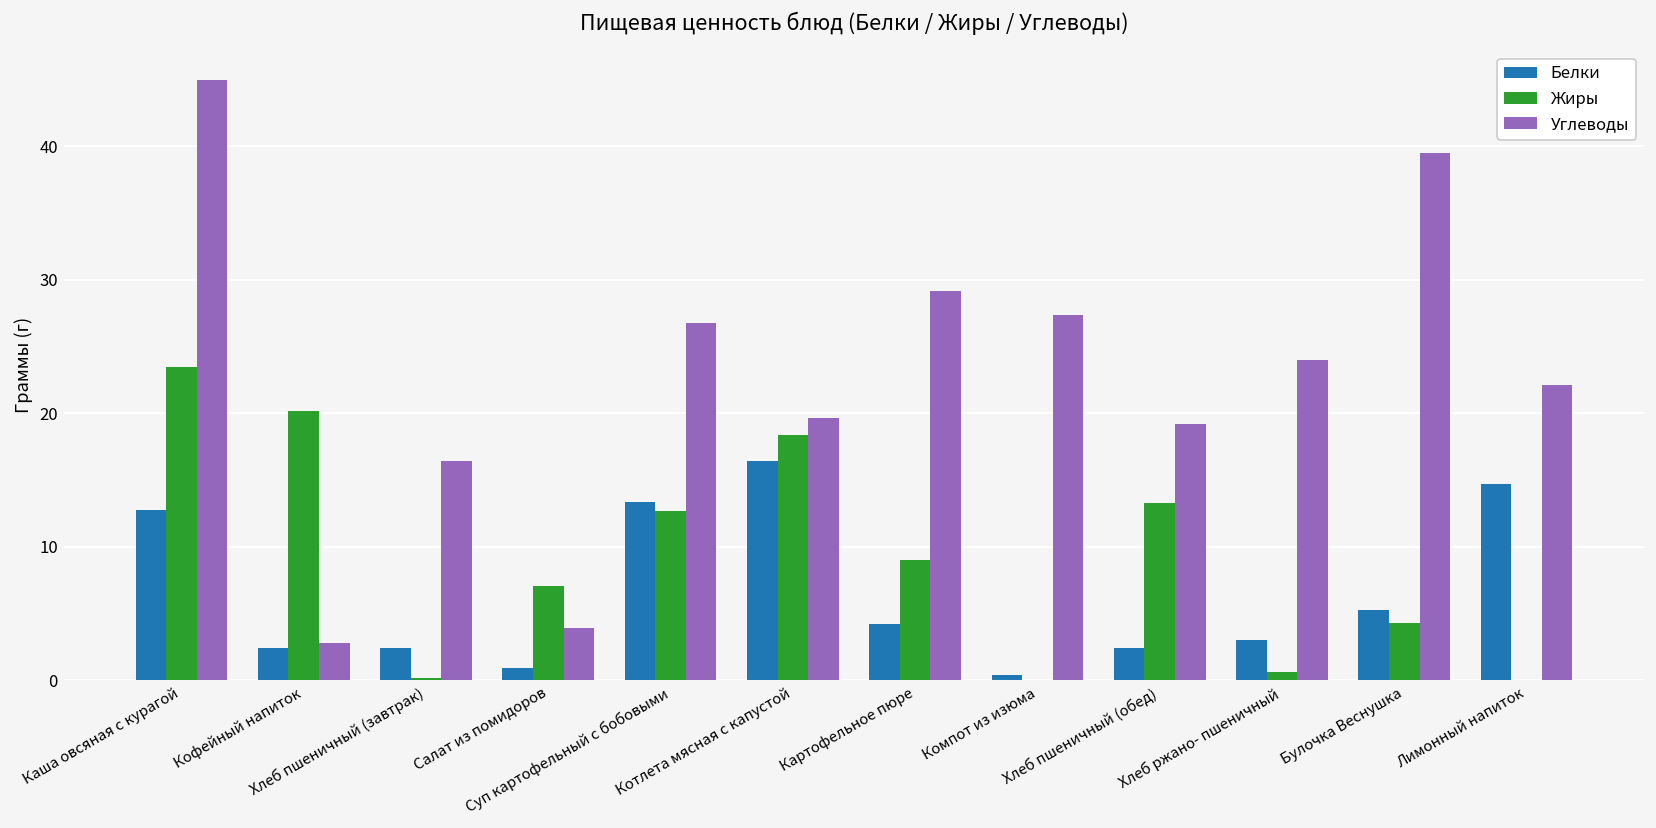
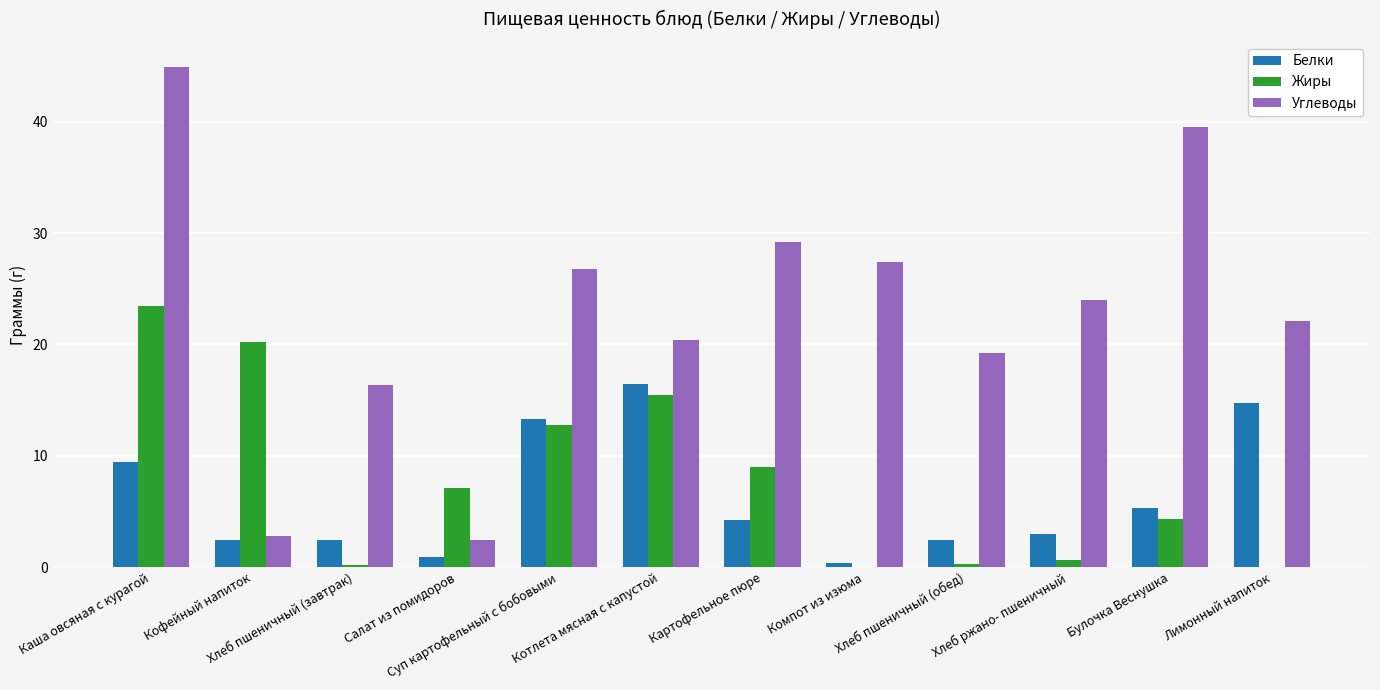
  {
    "Белки": {
-     "Каша овсяная с курагой": 12.7,
+     "Каша овсяная с курагой": 9.5,
      "Кофейный напиток": 2.4,
      "Хлеб пшеничный (завтрак)": 2.4,
      "Салат из помидоров": 0.9,
      "Суп картофельный с бобовыми": 13.3,
      "Котлета мясная с капустой": 16.4,
      "Картофельное пюре": 4.2,
      "Компот из изюма": 0.4,
      "Хлеб пшеничный (обед)": 2.4,
      "Хлеб ржано- пшеничный": 3.0,
      "Булочка Веснушка": 5.3,
      "Лимонный напиток": 14.7
    },
    "Жиры": {
      "Каша овсяная с курагой": 23.5,
      "Кофейный напиток": 20.2,
      "Салат из помидоров": 7.1,
      "Суп картофельный с бобовыми": 12.7,
-     "Котлета мясная с капустой": 18.4,
+     "Котлета мясная с капустой": 15.5,
      "Картофельное пюре": 9.0,
      "Компот из изюма": 0.0,
-     "Хлеб пшеничный (обед)": 13.3,
+     "Хлеб пшеничный (обед)": 0.2,
      "Хлеб ржано- пшеничный": 0.6,
      "Булочка Веснушка": 4.3,
      "Лимонный напиток": 0.0
    },
    "Углеводы": {
      "Каша овсяная с курагой": 44.9,
      "Кофейный напиток": 2.8,
      "Хлеб пшеничный (завтрак)": 16.4,
-     "Салат из помидоров": 3.9,
+     "Салат из помидоров": 2.4,
      "Суп картофельный с бобовыми": 26.8,
-     "Котлета мясная с капустой": 19.7,
+     "Котлета мясная с капустой": 20.4,
      "Картофельное пюре": 29.2,
      "Компот из изюма": 27.4,
      "Хлеб пшеничный (обед)": 19.2,
      "Хлеб ржано- пшеничный": 24.0,
      "Булочка Веснушка": 39.5,
      "Лимонный напиток": 22.1
    }
  }
